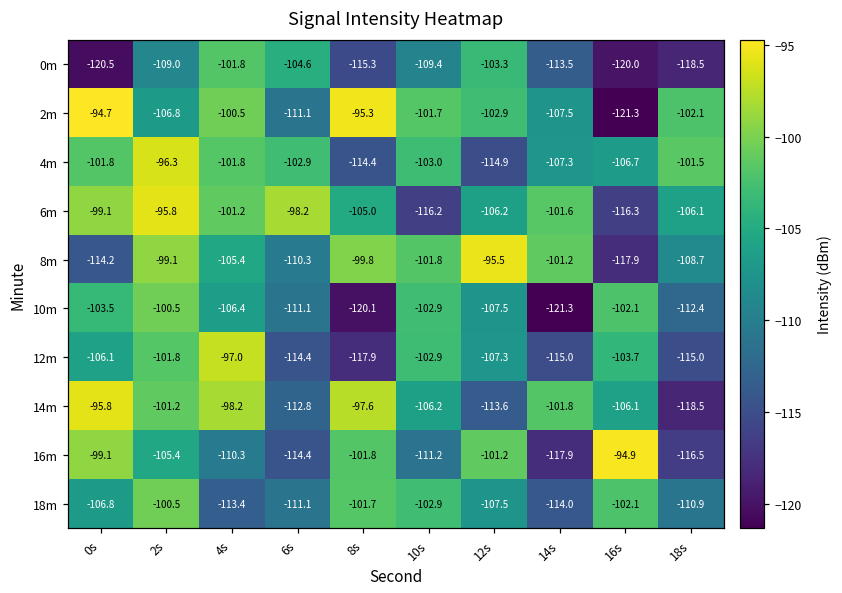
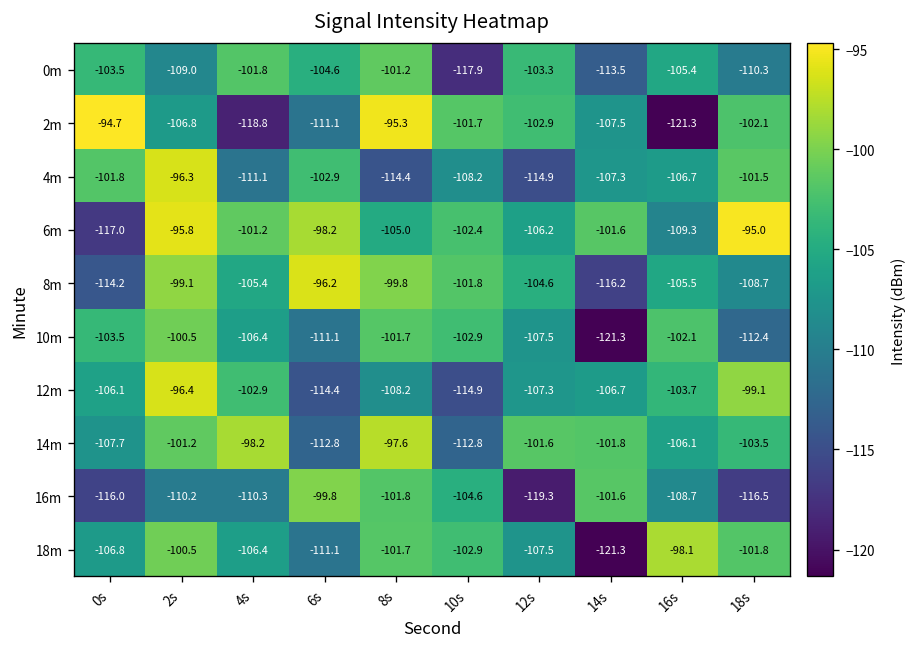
  {
    "0m": {
-     "0s": -120.5,
+     "0s": -103.5,
      "2s": -109.0,
      "4s": -101.8,
      "6s": -104.6,
-     "8s": -115.3,
-     "10s": -109.4,
+     "8s": -101.2,
+     "10s": -117.9,
      "12s": -103.3,
      "14s": -113.5,
-     "16s": -120.0,
-     "18s": -118.5
+     "16s": -105.4,
+     "18s": -110.3
    },
    "2m": {
      "0s": -94.7,
      "2s": -106.8,
-     "4s": -100.5,
+     "4s": -118.8,
      "6s": -111.1,
      "8s": -95.3,
      "10s": -101.7,
      "12s": -102.9,
      "14s": -107.5,
      "16s": -121.3,
      "18s": -102.1
    },
    "4m": {
      "0s": -101.8,
      "2s": -96.3,
-     "4s": -101.8,
+     "4s": -111.1,
      "6s": -102.9,
      "8s": -114.4,
-     "10s": -103.0,
+     "10s": -108.2,
      "12s": -114.9,
      "14s": -107.3,
      "16s": -106.7,
      "18s": -101.5
    },
    "6m": {
-     "0s": -99.1,
+     "0s": -117.0,
      "2s": -95.8,
      "4s": -101.2,
      "6s": -98.2,
      "8s": -105.0,
-     "10s": -116.2,
+     "10s": -102.4,
      "12s": -106.2,
      "14s": -101.6,
-     "16s": -116.3,
-     "18s": -106.1
+     "16s": -109.3,
+     "18s": -95.0
    },
    "8m": {
      "0s": -114.2,
      "2s": -99.1,
      "4s": -105.4,
-     "6s": -110.3,
+     "6s": -96.2,
      "8s": -99.8,
      "10s": -101.8,
-     "12s": -95.5,
-     "14s": -101.2,
-     "16s": -117.9,
+     "12s": -104.6,
+     "14s": -116.2,
+     "16s": -105.5,
      "18s": -108.7
    },
    "10m": {
      "0s": -103.5,
      "2s": -100.5,
      "4s": -106.4,
      "6s": -111.1,
-     "8s": -120.1,
+     "8s": -101.7,
      "10s": -102.9,
      "12s": -107.5,
      "14s": -121.3,
      "16s": -102.1,
      "18s": -112.4
    },
    "12m": {
      "0s": -106.1,
-     "2s": -101.8,
-     "4s": -97.0,
+     "2s": -96.4,
+     "4s": -102.9,
      "6s": -114.4,
-     "8s": -117.9,
-     "10s": -102.9,
+     "8s": -108.2,
+     "10s": -114.9,
      "12s": -107.3,
-     "14s": -115.0,
+     "14s": -106.7,
      "16s": -103.7,
-     "18s": -115.0
+     "18s": -99.1
    },
    "14m": {
-     "0s": -95.8,
+     "0s": -107.7,
      "2s": -101.2,
      "4s": -98.2,
      "6s": -112.8,
      "8s": -97.6,
-     "10s": -106.2,
-     "12s": -113.6,
+     "10s": -112.8,
+     "12s": -101.6,
      "14s": -101.8,
      "16s": -106.1,
-     "18s": -118.5
+     "18s": -103.5
    },
    "16m": {
-     "0s": -99.1,
-     "2s": -105.4,
+     "0s": -116.0,
+     "2s": -110.2,
      "4s": -110.3,
-     "6s": -114.4,
+     "6s": -99.8,
      "8s": -101.8,
-     "10s": -111.2,
-     "12s": -101.2,
-     "14s": -117.9,
-     "16s": -94.9,
+     "10s": -104.6,
+     "12s": -119.3,
+     "14s": -101.6,
+     "16s": -108.7,
      "18s": -116.5
    },
    "18m": {
      "0s": -106.8,
      "2s": -100.5,
-     "4s": -113.4,
+     "4s": -106.4,
      "6s": -111.1,
      "8s": -101.7,
      "10s": -102.9,
      "12s": -107.5,
-     "14s": -114.0,
-     "16s": -102.1,
-     "18s": -110.9
+     "14s": -121.3,
+     "16s": -98.1,
+     "18s": -101.8
    }
  }
